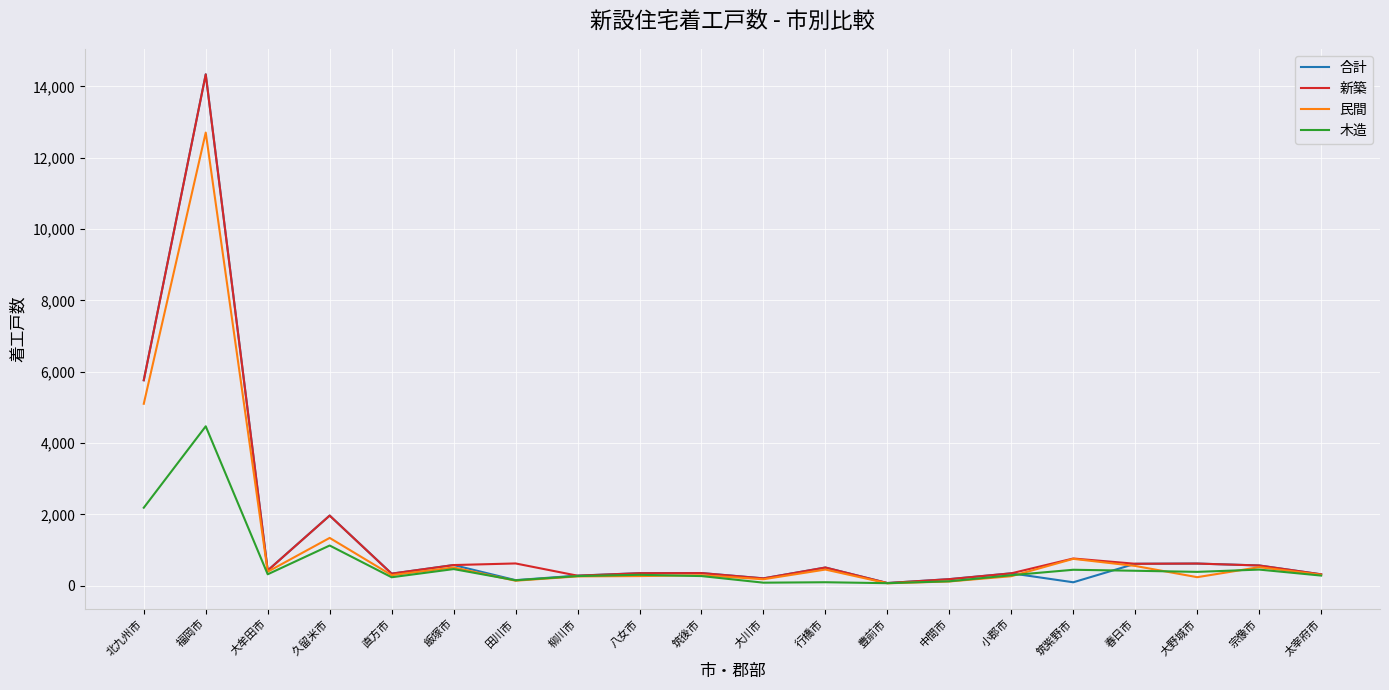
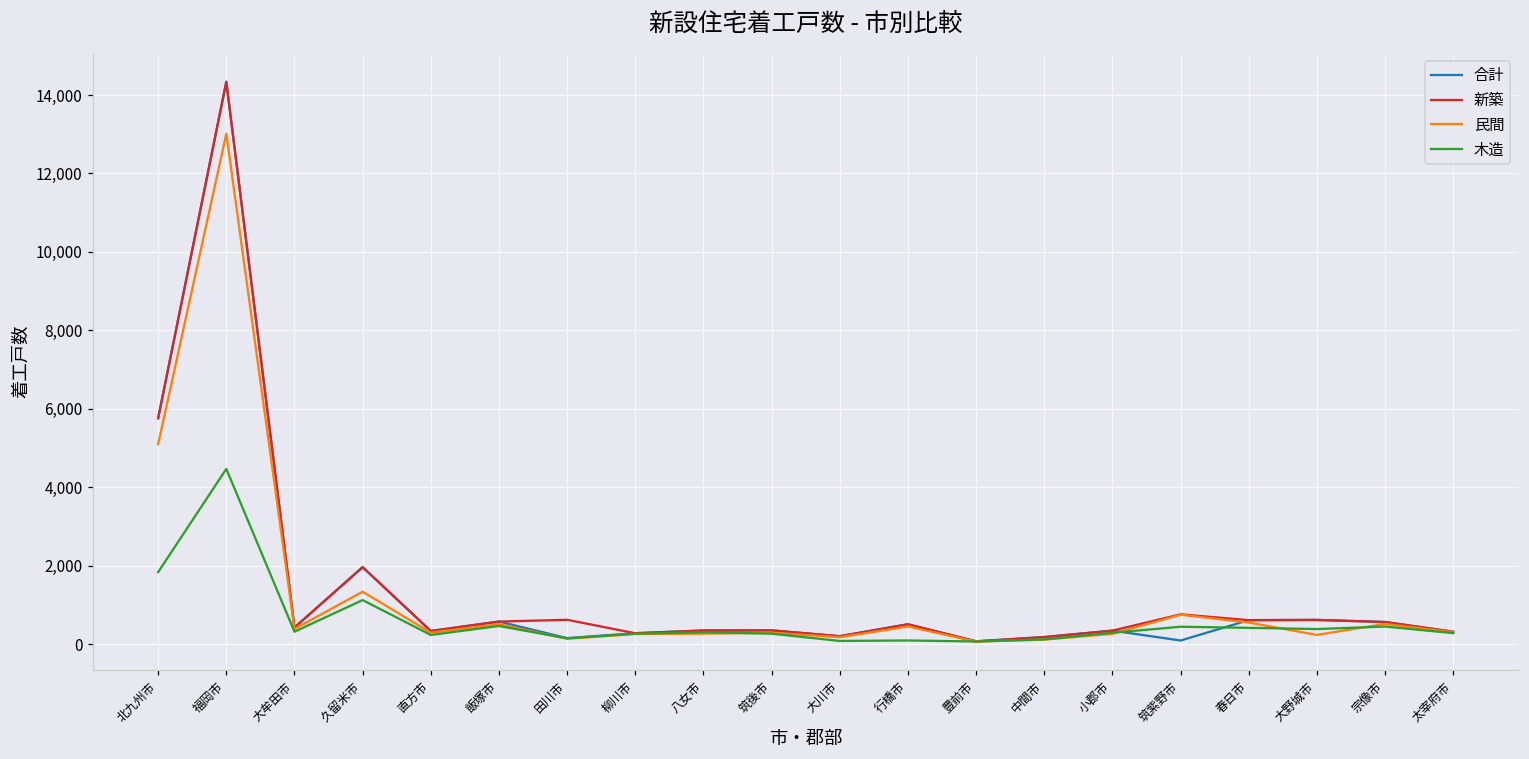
  {
    "合計": {
      "筑紫野市": "100"
    },
    "新築": {
      "田川市": "600"
    },
    "民間": {
      "北九州市": "5,100",
-     "福岡市": "12,700",
+     "福岡市": "13,000",
      "久留米市": "1,300",
      "大野城市": "200"
    },
    "木造": {
-     "北九州市": "2,200",
+     "北九州市": "1,800",
      "福岡市": "4,500",
      "大牟田市": "300",
      "久留米市": "1,100",
      "大川市": "100",
      "行橋市": "100",
      "筑紫野市": "400",
      "春日市": "400",
      "大野城市": "400"
    }
  }
